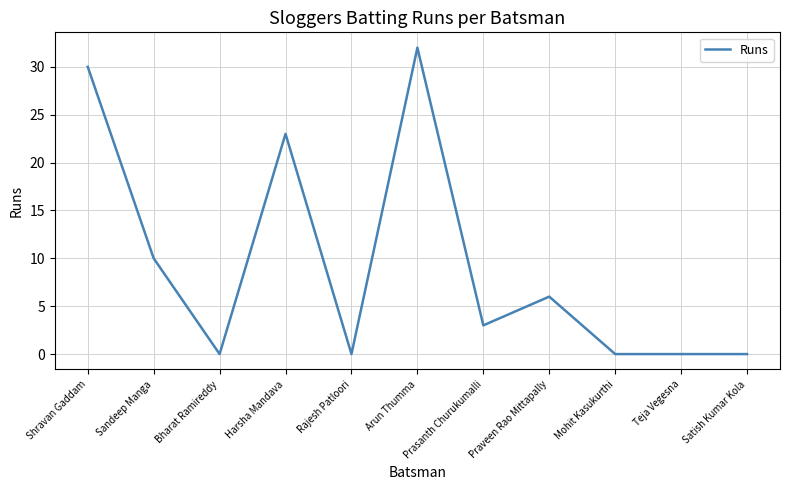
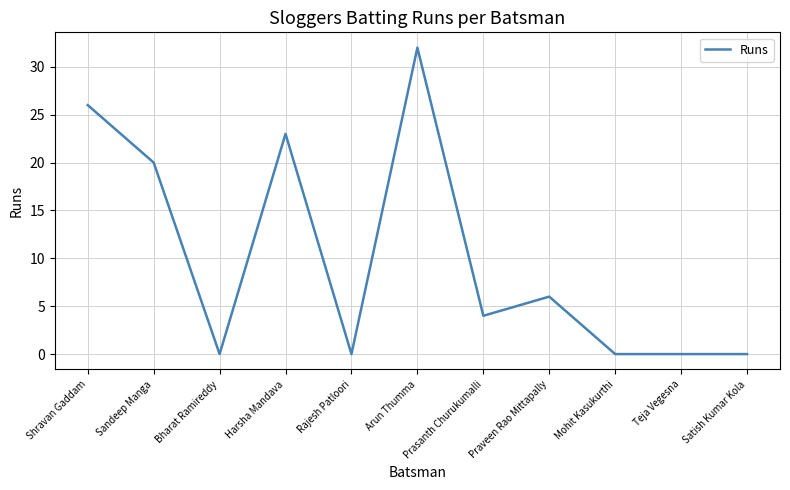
  {
-   "Shravan Gaddam": 30,
-   "Sandeep Manga": 10,
+   "Shravan Gaddam": 26,
+   "Sandeep Manga": 20,
    "Bharat Ramireddy": 0,
    "Harsha Mandava": 23,
    "Rajesh Patloori": 0,
    "Arun Thumma": 32,
-   "Prasanth Churukumalli": 3,
+   "Prasanth Churukumalli": 4,
    "Praveen Rao Mittapally": 6,
    "Mohit Kasukurthi": 0,
    "Teja Vegesna": 0,
    "Satish Kumar Kola": 0
  }
